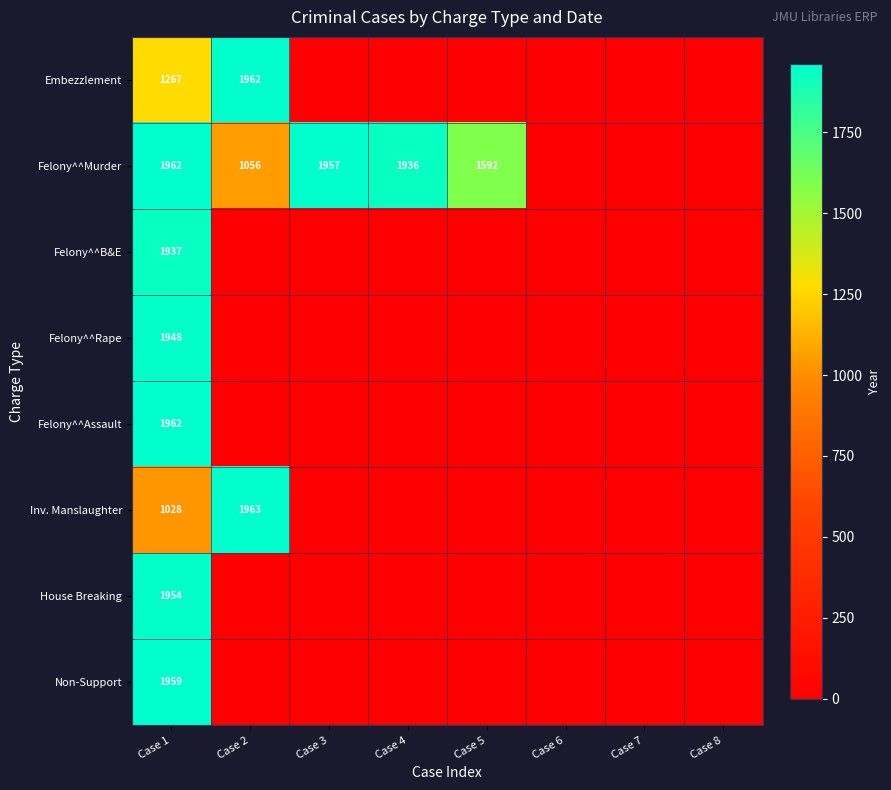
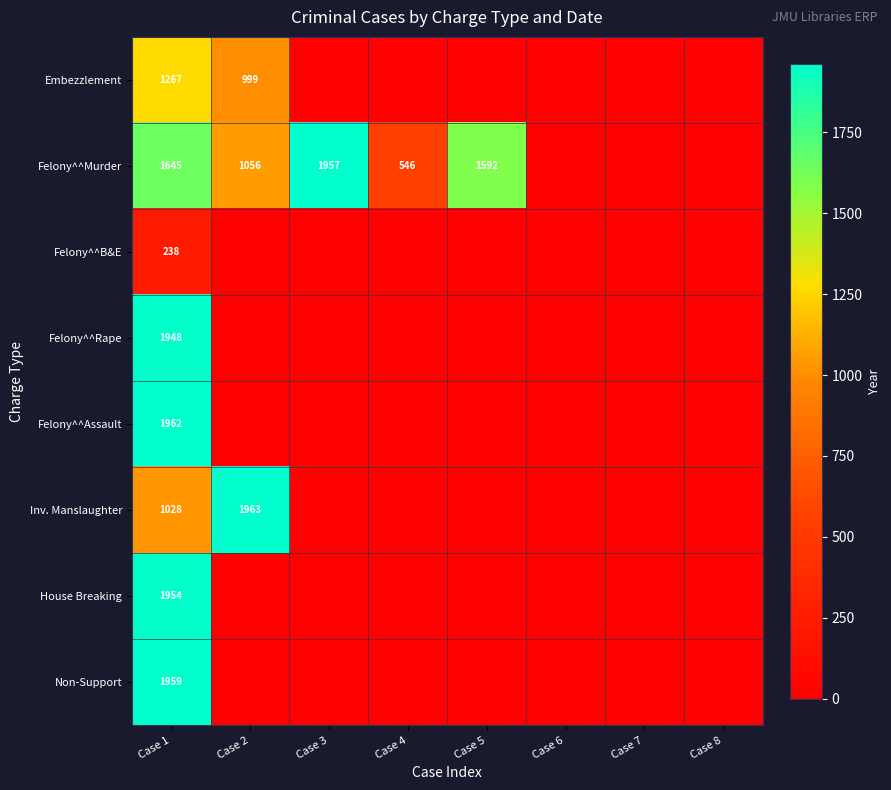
  {
    "Embezzlement": {
      "Case 1": 1267,
-     "Case 2": 1962
+     "Case 2": 999
    },
    "Felony^^Murder": {
-     "Case 1": 1962,
+     "Case 1": 1645,
      "Case 2": 1056,
      "Case 3": 1957,
-     "Case 4": 1936,
+     "Case 4": 546,
      "Case 5": 1592
    },
    "Felony^^B&E": {
-     "Case 1": 1937
+     "Case 1": 238
    },
    "Felony^^Rape": {
      "Case 1": 1948
    },
    "Felony^^Assault": {
      "Case 1": 1962
    },
    "Inv. Manslaughter": {
      "Case 1": 1028,
      "Case 2": 1963
    },
    "House Breaking": {
      "Case 1": 1954
    },
    "Non-Support": {
      "Case 1": 1959
    }
  }
